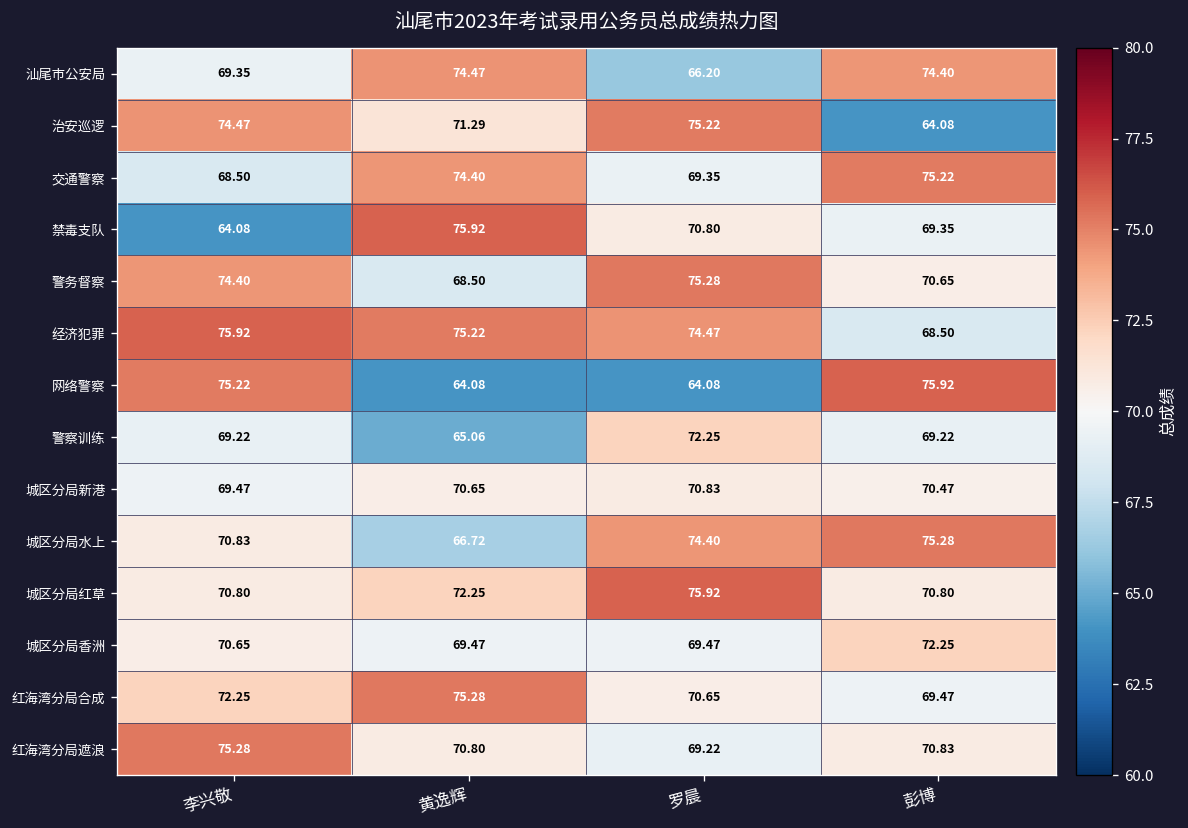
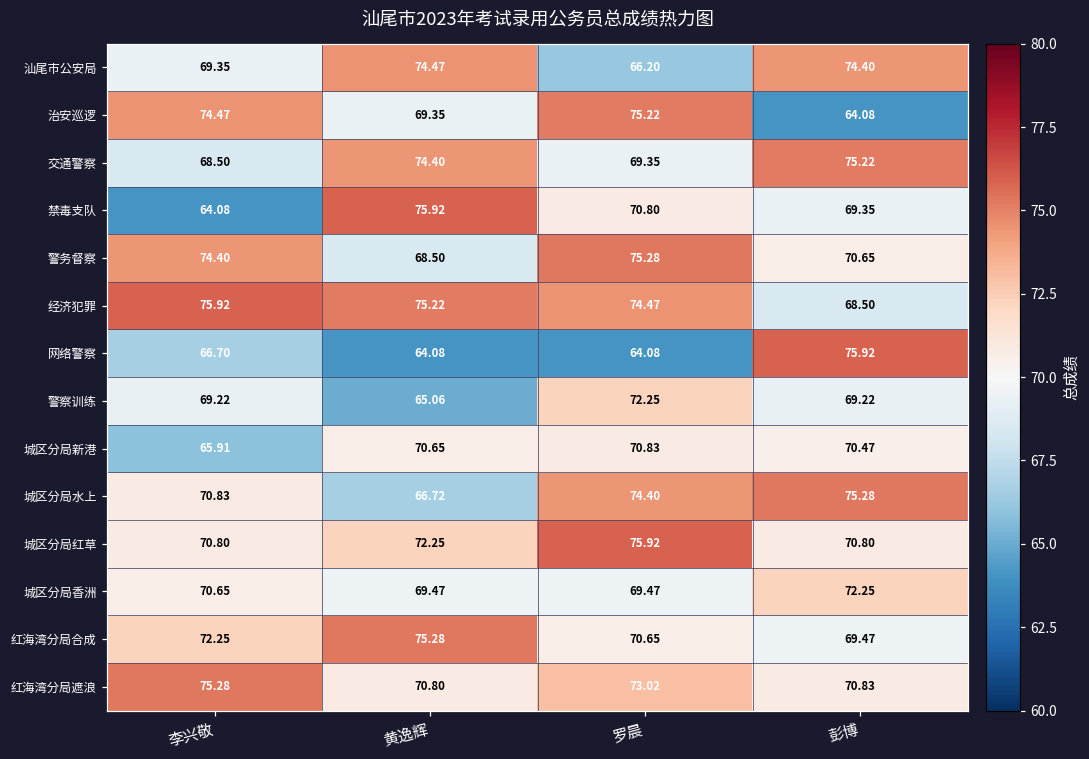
  {
    "汕尾市公安局": {
      "李兴敬": 69.35,
      "黄逸辉": 74.47,
      "罗晨": 66.20,
      "彭博": 74.40
    },
    "治安巡逻": {
      "李兴敬": 74.47,
-     "黄逸辉": 71.29,
+     "黄逸辉": 69.35,
      "罗晨": 75.22,
      "彭博": 64.08
    },
    "交通警察": {
      "李兴敬": 68.50,
      "黄逸辉": 74.40,
      "罗晨": 69.35,
      "彭博": 75.22
    },
    "禁毒支队": {
      "李兴敬": 64.08,
      "黄逸辉": 75.92,
      "罗晨": 70.80,
      "彭博": 69.35
    },
    "警务督察": {
      "李兴敬": 74.40,
      "黄逸辉": 68.50,
      "罗晨": 75.28,
      "彭博": 70.65
    },
    "经济犯罪": {
      "李兴敬": 75.92,
      "黄逸辉": 75.22,
      "罗晨": 74.47,
      "彭博": 68.50
    },
    "网络警察": {
-     "李兴敬": 75.22,
+     "李兴敬": 66.70,
      "黄逸辉": 64.08,
      "罗晨": 64.08,
      "彭博": 75.92
    },
    "警察训练": {
      "李兴敬": 69.22,
      "黄逸辉": 65.06,
      "罗晨": 72.25,
      "彭博": 69.22
    },
    "城区分局新港": {
-     "李兴敬": 69.47,
+     "李兴敬": 65.91,
      "黄逸辉": 70.65,
      "罗晨": 70.83,
      "彭博": 70.47
    },
    "城区分局水上": {
      "李兴敬": 70.83,
      "黄逸辉": 66.72,
      "罗晨": 74.40,
      "彭博": 75.28
    },
    "城区分局红草": {
      "李兴敬": 70.80,
      "黄逸辉": 72.25,
      "罗晨": 75.92,
      "彭博": 70.80
    },
    "城区分局香洲": {
      "李兴敬": 70.65,
      "黄逸辉": 69.47,
      "罗晨": 69.47,
      "彭博": 72.25
    },
    "红海湾分局合成": {
      "李兴敬": 72.25,
      "黄逸辉": 75.28,
      "罗晨": 70.65,
      "彭博": 69.47
    },
    "红海湾分局遮浪": {
      "李兴敬": 75.28,
      "黄逸辉": 70.80,
-     "罗晨": 69.22,
+     "罗晨": 73.02,
      "彭博": 70.83
    }
  }
